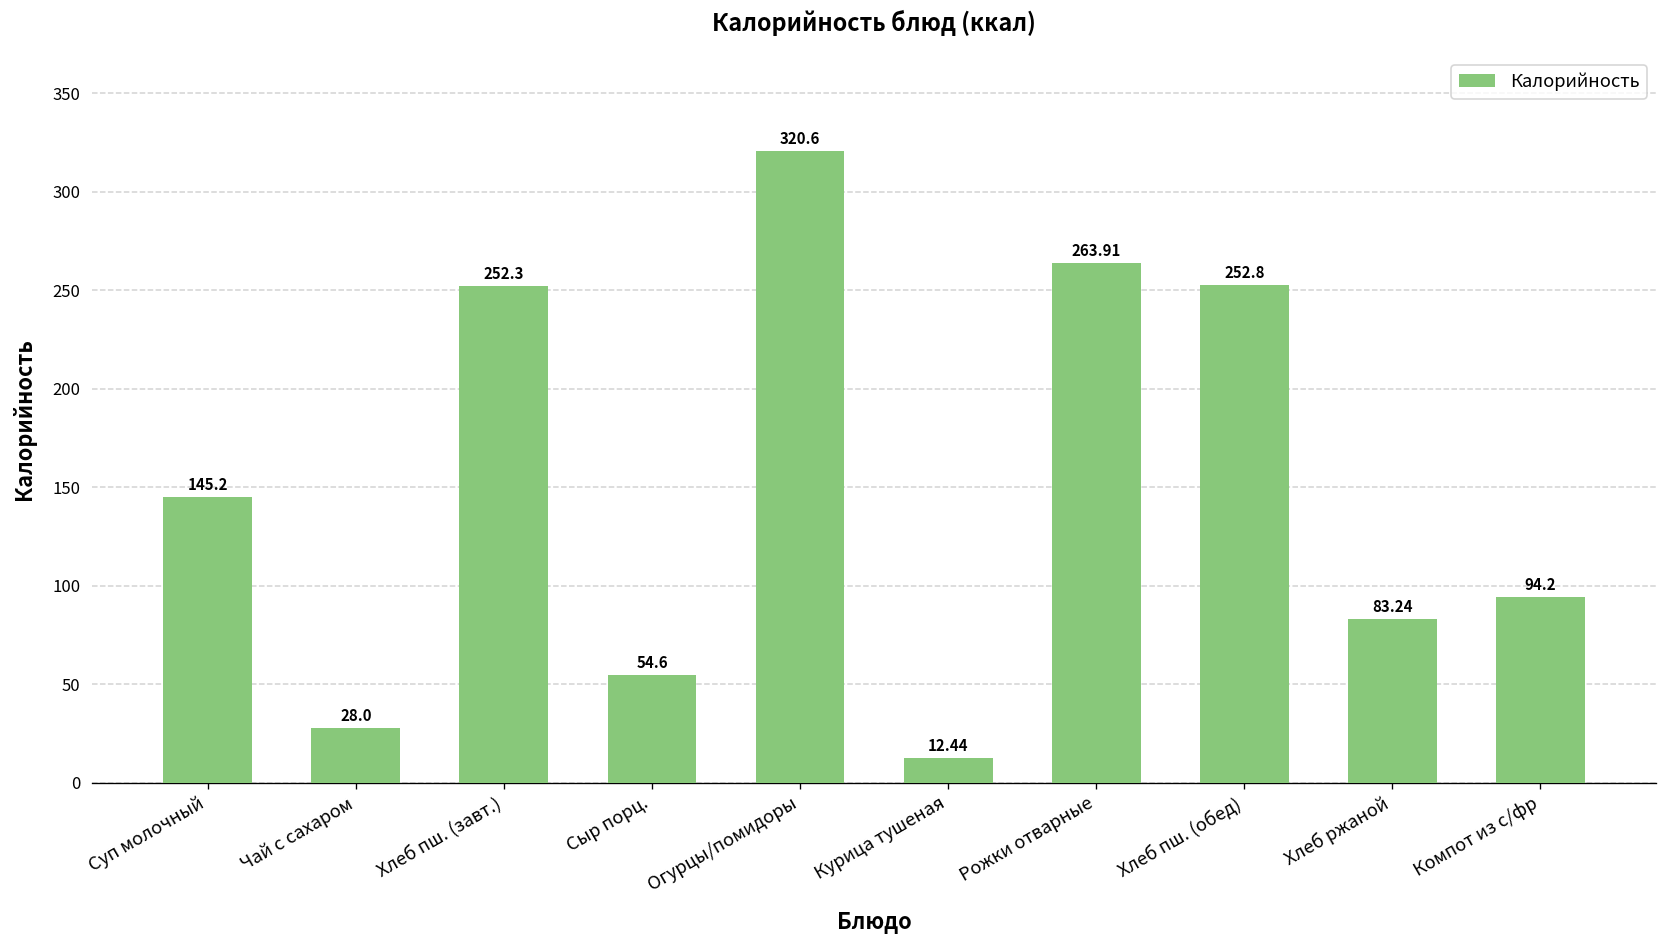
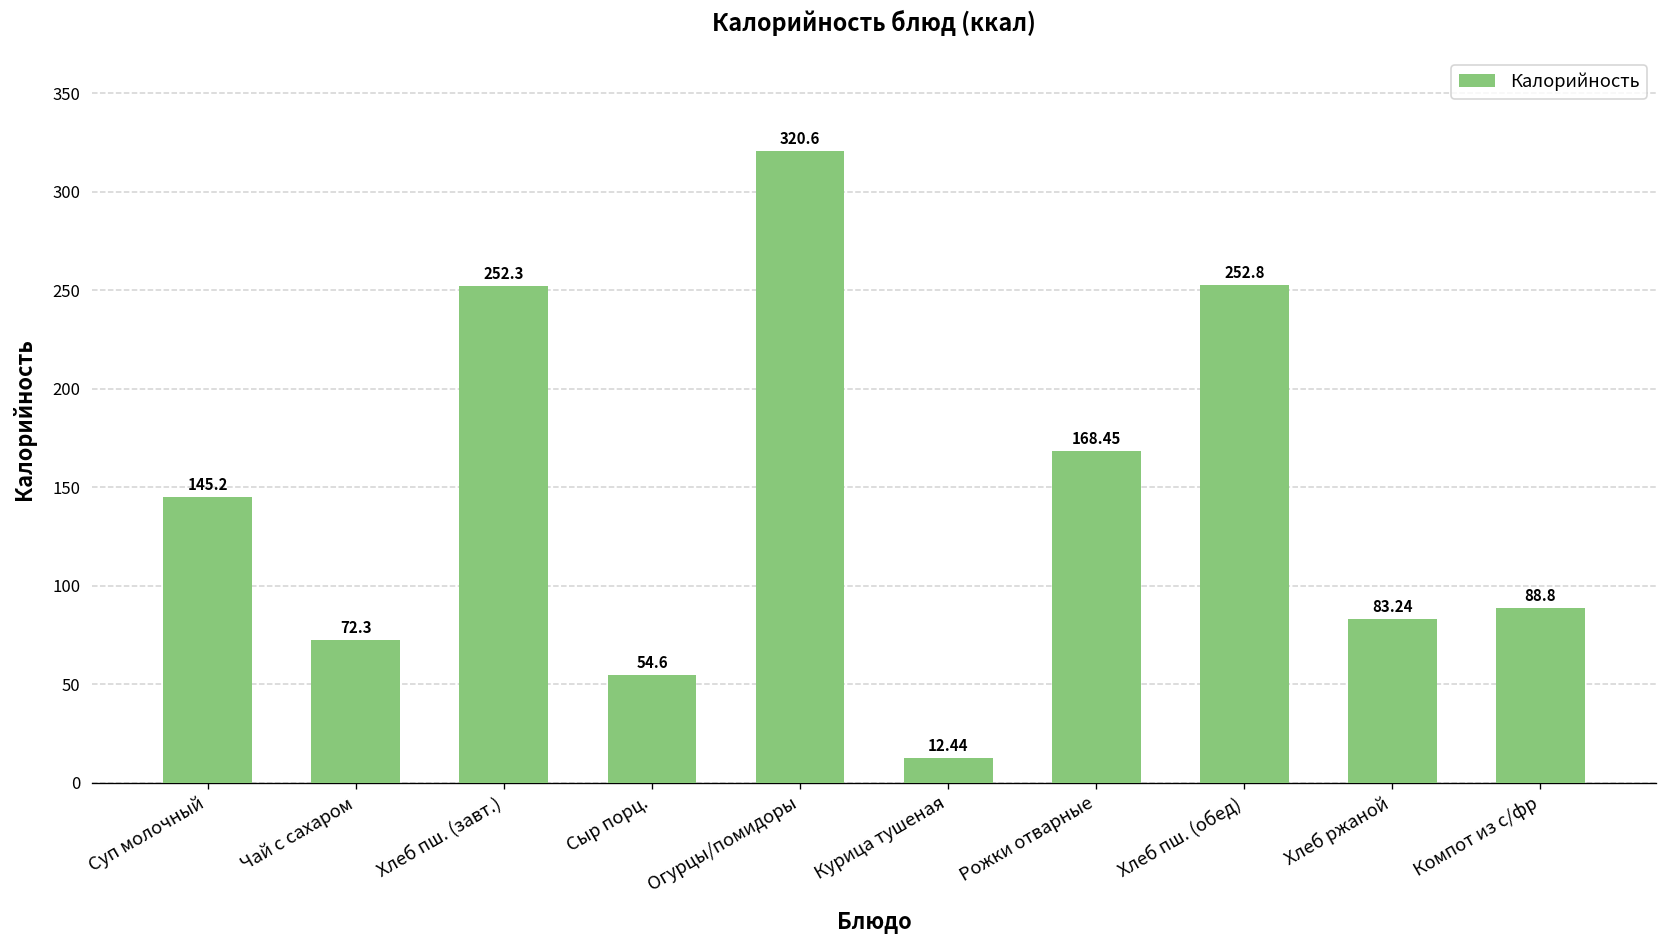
  {
    "Суп молочный": 145.2,
-   "Чай с сахаром": 28.0,
+   "Чай с сахаром": 72.3,
    "Хлеб пш. (завт.)": 252.3,
    "Сыр порц.": 54.6,
    "Огурцы/помидоры": 320.6,
    "Курица тушеная": 12.44,
-   "Рожки отварные": 263.91,
+   "Рожки отварные": 168.45,
    "Хлеб пш. (обед)": 252.8,
    "Хлеб ржаной": 83.24,
-   "Компот из с/фр": 94.2
+   "Компот из с/фр": 88.8
  }
